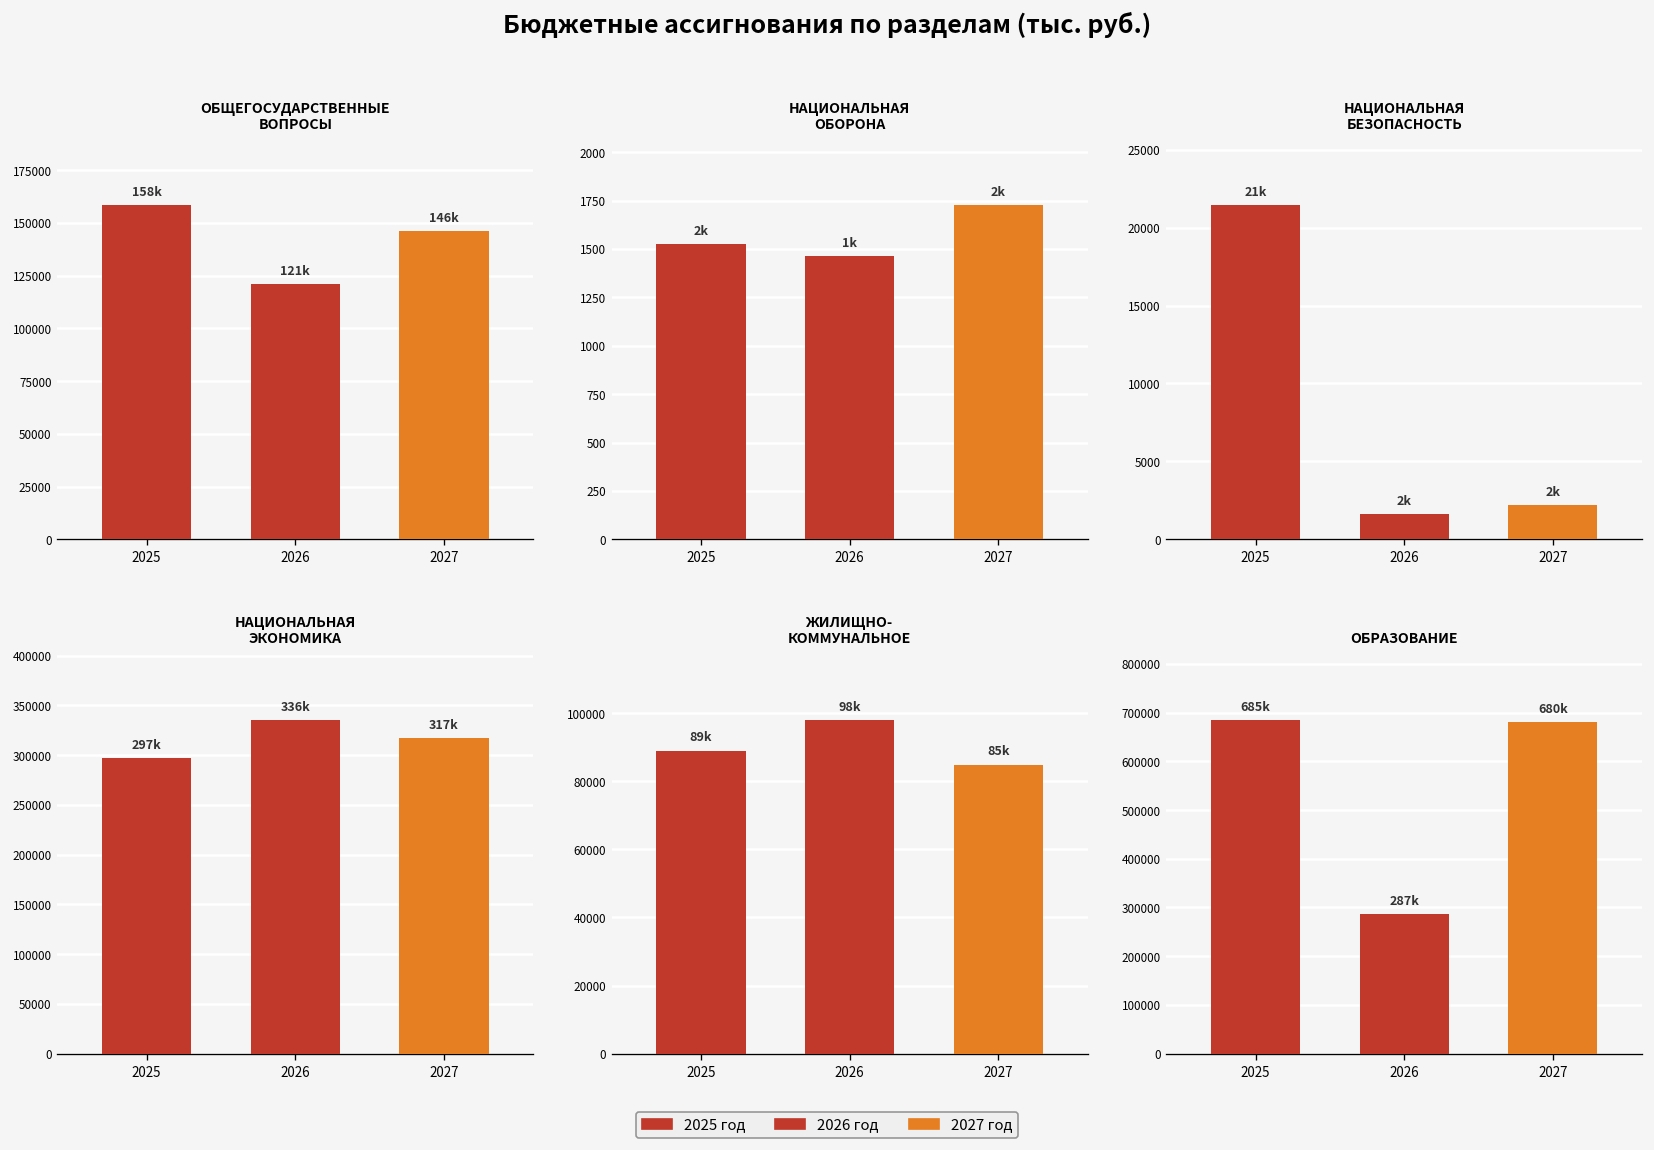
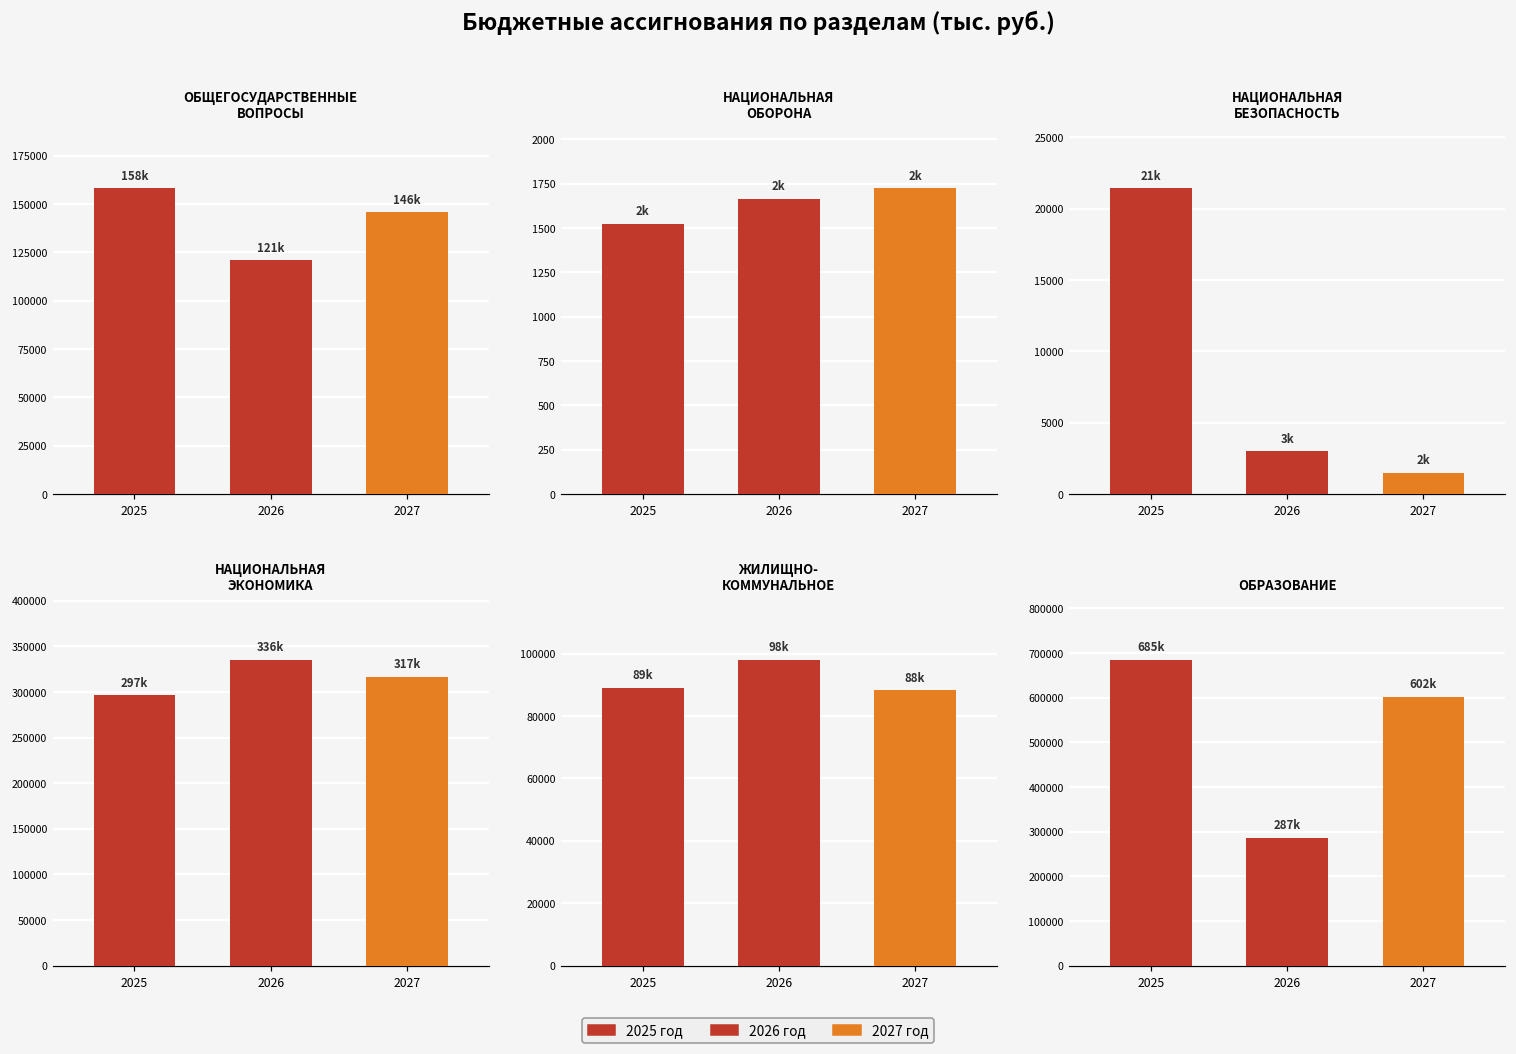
  {
    "ОБЩЕГОСУДАРСТВЕННЫЕ ВОПРОСЫ": {
      "2025": "158k",
      "2026": "121k",
      "2027": "146k"
    },
    "НАЦИОНАЛЬНАЯ ОБОРОНА": {
      "2025": "2k",
-     "2026": "1k",
+     "2026": "2k",
      "2027": "2k"
    },
    "НАЦИОНАЛЬНАЯ БЕЗОПАСНОСТЬ": {
      "2025": "21k",
-     "2026": "2k",
-     "2027": "2200"
+     "2026": "3k",
+     "2027": "1500"
    },
    "НАЦИОНАЛЬНАЯ ЭКОНОМИКА": {
      "2025": "297k",
      "2026": "336k",
      "2027": "317k"
    },
    "ЖИЛИЩНО- КОММУНАЛЬНОЕ": {
      "2025": "89k",
      "2026": "98k",
-     "2027": "85k"
+     "2027": "88k"
    },
    "ОБРАЗОВАНИЕ": {
      "2025": "685k",
      "2026": "287k",
-     "2027": "680k"
+     "2027": "602k"
    }
  }
